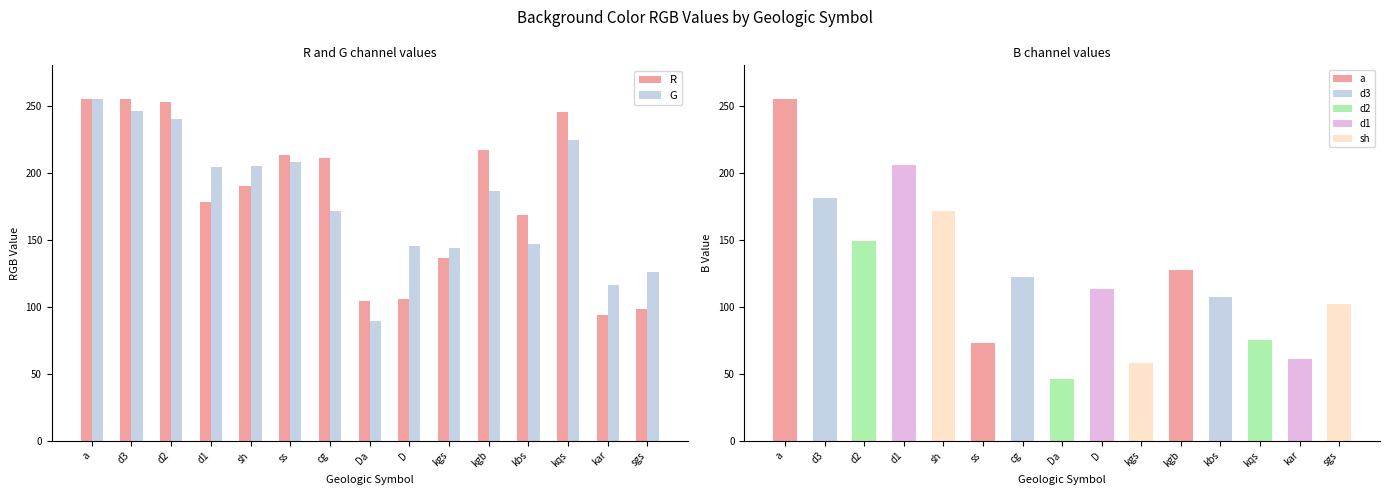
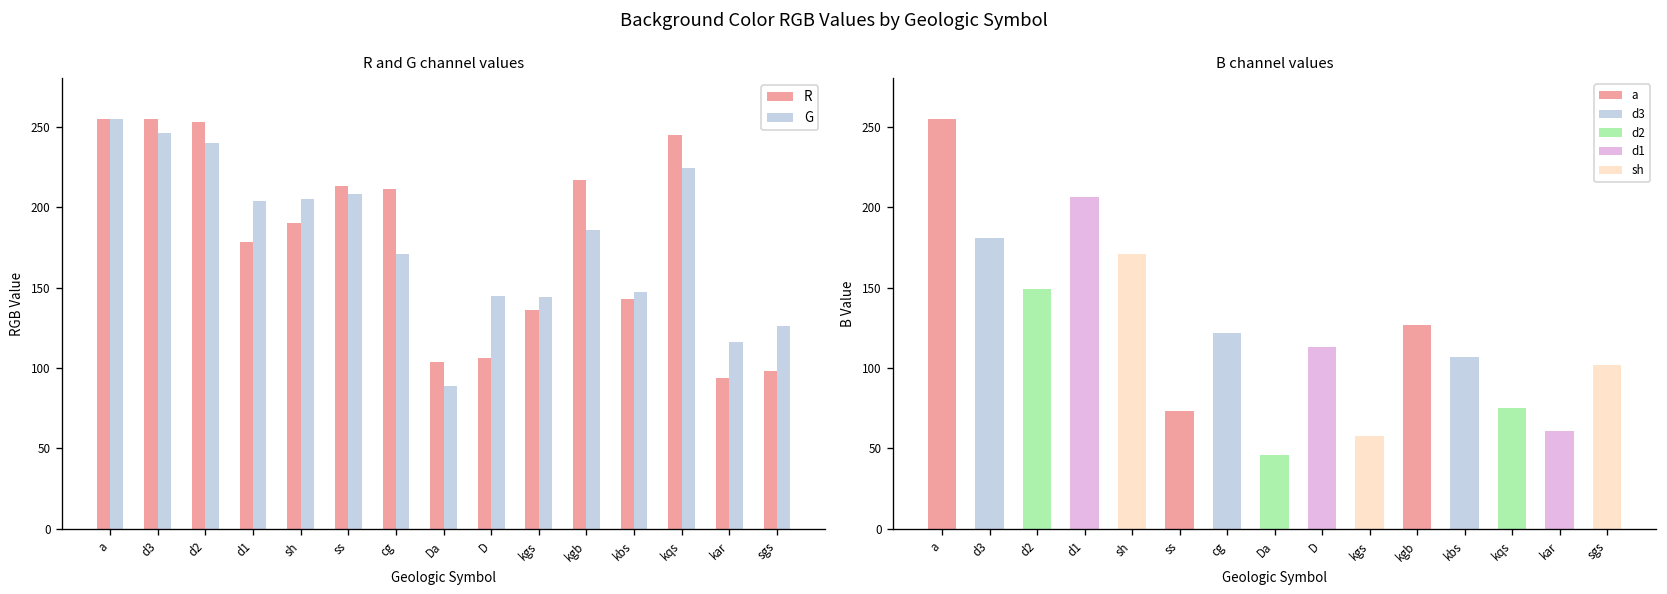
  {
    "R and G channel values": {
      "R": {
        "a": 255,
        "d3": 255,
        "d2": 253,
        "d1": 178,
        "sh": 190,
        "ss": 213,
        "cg": 211,
        "Da": 104,
        "D": 106,
        "kgs": 136,
        "kgb": 217,
-       "kbs": 168,
+       "kbs": 143,
        "kqs": 245,
        "kar": 94,
        "sgs": 98
      },
      "G": {
        "a": 255,
        "d3": 246,
        "d2": 240,
        "d1": 204,
        "sh": 205,
        "ss": 208,
        "cg": 171,
        "Da": 89,
        "D": 145,
        "kgs": 144,
        "kgb": 186,
        "kbs": 147,
        "kqs": 224,
        "kar": 116,
        "sgs": 126
      }
    },
    "B channel values": {
      "a": 255,
      "d3": 181,
      "d2": 149,
      "d1": 206,
      "sh": 171,
      "ss": 73,
      "cg": 122,
      "Da": 46,
      "D": 113,
      "kgs": 58,
      "kgb": 127,
      "kbs": 107,
      "kqs": 75,
      "kar": 61,
      "sgs": 102
    }
  }
